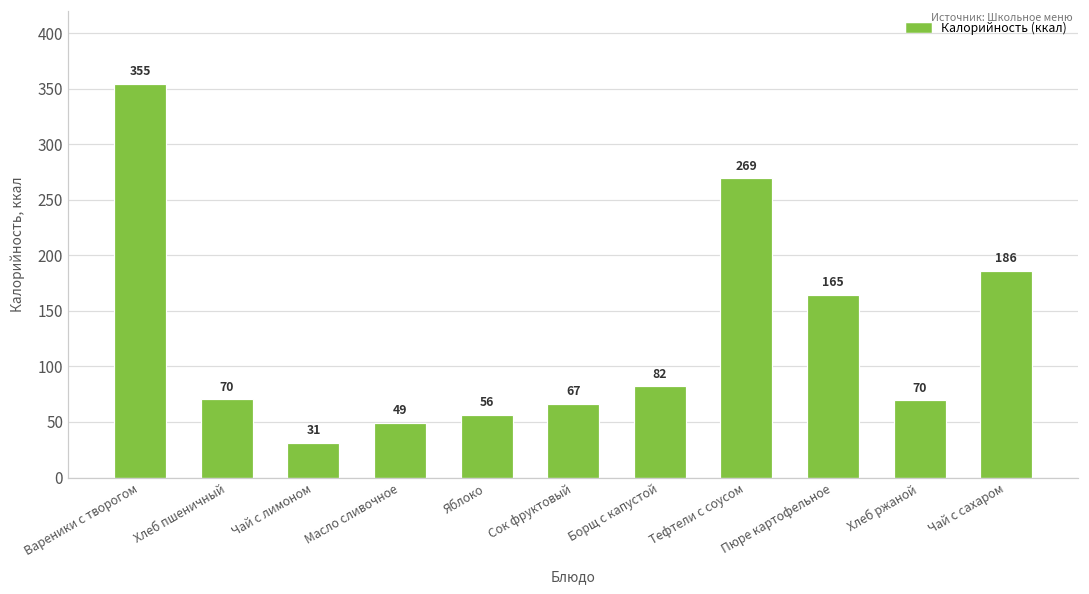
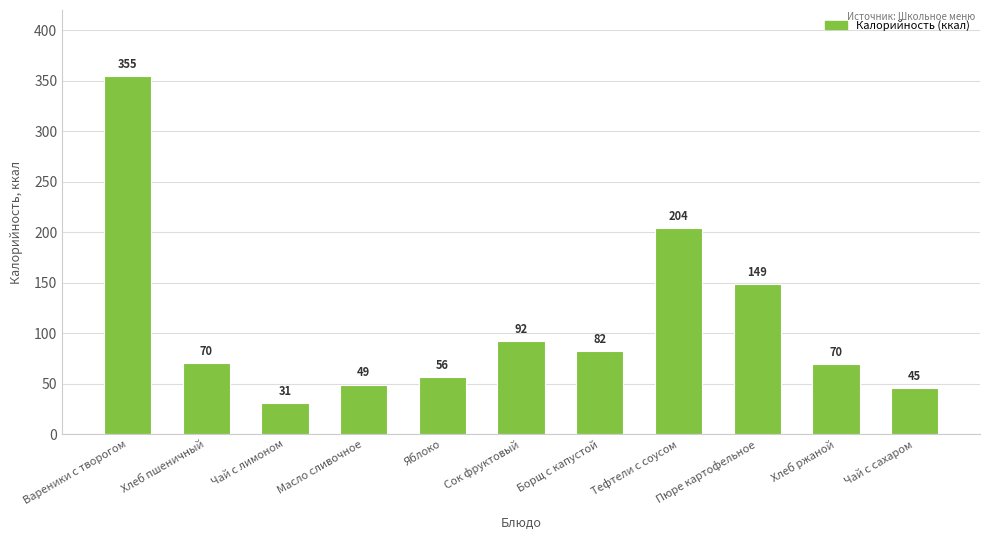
  {
    "Вареники с творогом": 355,
    "Хлеб пшеничный": 70,
    "Чай с лимоном": 31,
    "Масло сливочное": 49,
    "Яблоко": 56,
-   "Сок фруктовый": 67,
+   "Сок фруктовый": 92,
    "Борщ с капустой": 82,
-   "Тефтели с соусом": 269,
-   "Пюре картофельное": 165,
+   "Тефтели с соусом": 204,
+   "Пюре картофельное": 149,
    "Хлеб ржаной": 70,
-   "Чай с сахаром": 186
+   "Чай с сахаром": 45
  }
